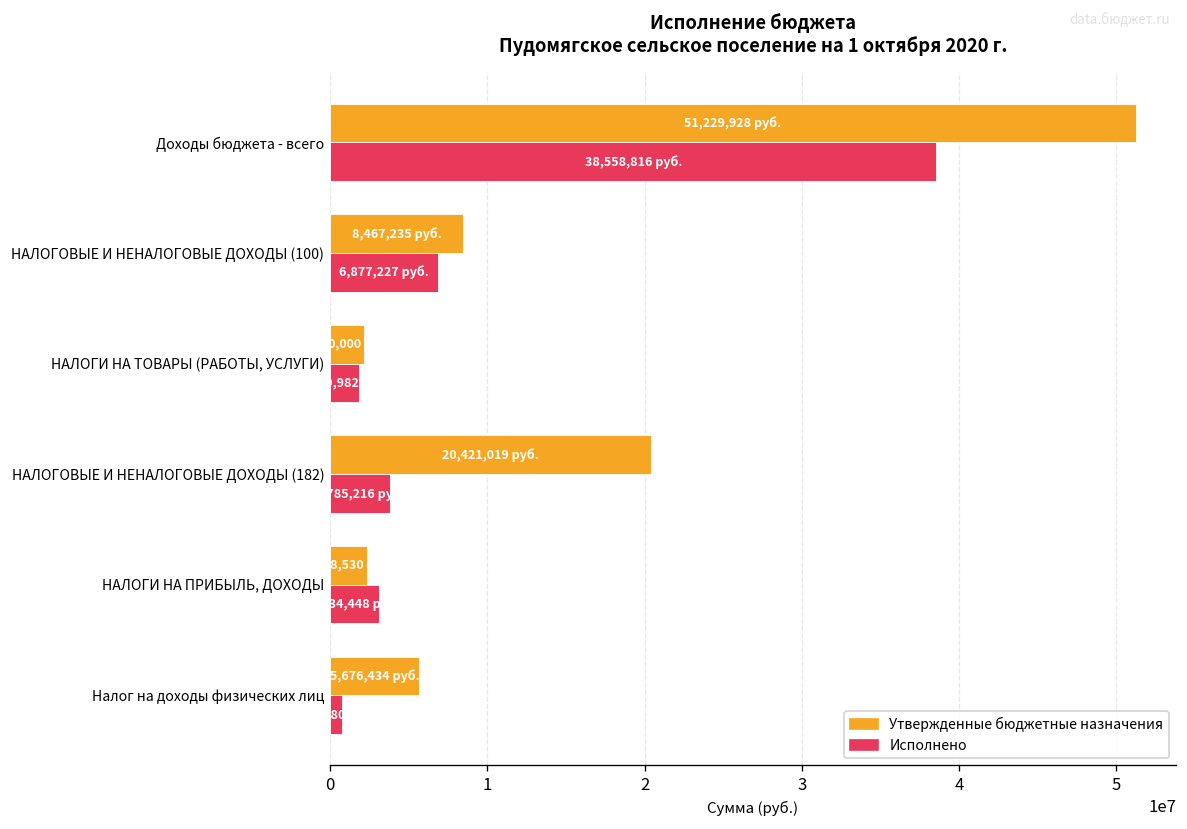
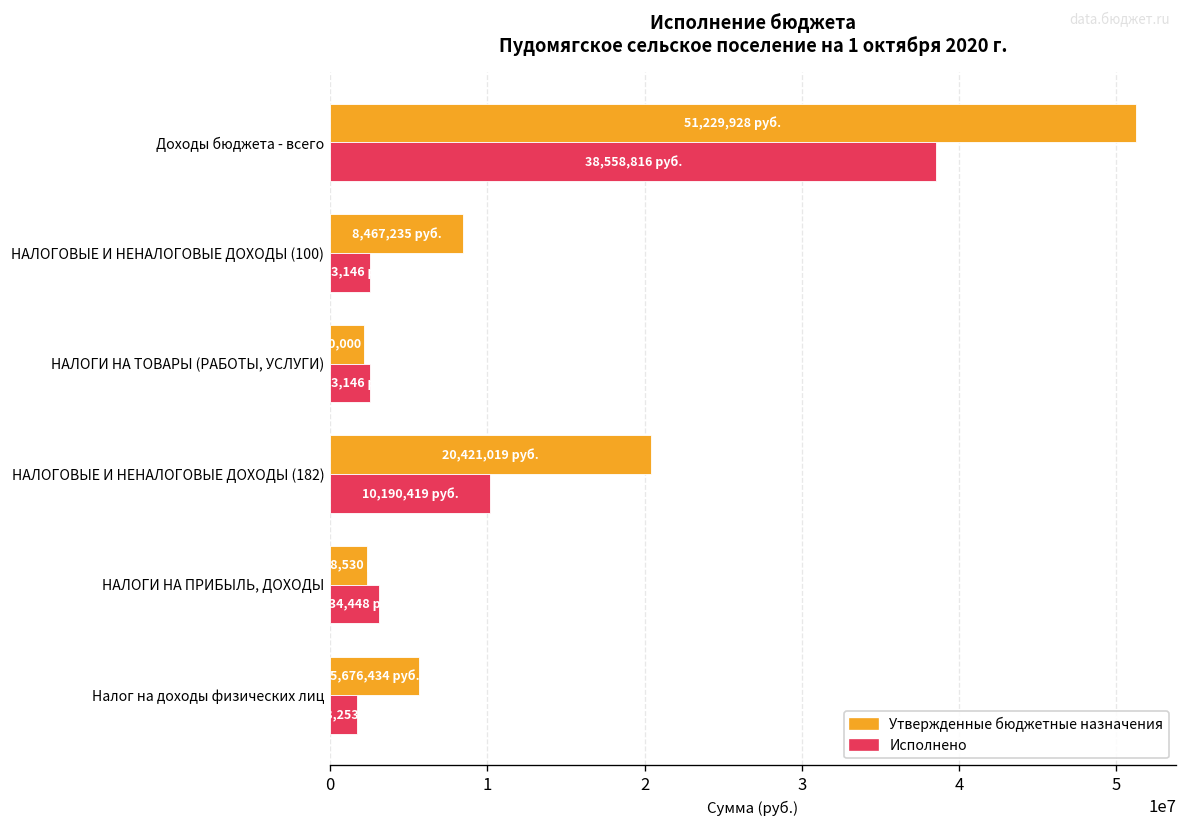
  {
    "Утвержденные бюджетные назначения": {
      "Доходы бюджета - всего": "51,229,928",
      "НАЛОГОВЫЕ И НЕНАЛОГОВЫЕ ДОХОДЫ (100)": "8,467,235",
      "НАЛОГОВЫЕ И НЕНАЛОГОВЫЕ ДОХОДЫ (182)": "20,421,019",
      "Налог на доходы физических лиц": "5,676,434"
    },
    "Исполнено": {
      "Доходы бюджета - всего": "38,558,816",
-     "НАЛОГОВЫЕ И НЕНАЛОГОВЫЕ ДОХОДЫ (100)": "6900000",
-     "НАЛОГИ НА ТОВАРЫ (РАБОТЫ, УСЛУГИ)": "1800000",
-     "НАЛОГОВЫЕ И НЕНАЛОГОВЫЕ ДОХОДЫ (182)": "3,785,216",
-     "Налог на доходы физических лиц": "800000"
+     "НАЛОГОВЫЕ И НЕНАЛОГОВЫЕ ДОХОДЫ (100)": "2500000",
+     "НАЛОГИ НА ТОВАРЫ (РАБОТЫ, УСЛУГИ)": "2500000",
+     "НАЛОГОВЫЕ И НЕНАЛОГОВЫЕ ДОХОДЫ (182)": "10,190,419",
+     "Налог на доходы физических лиц": "1700000"
    }
  }
